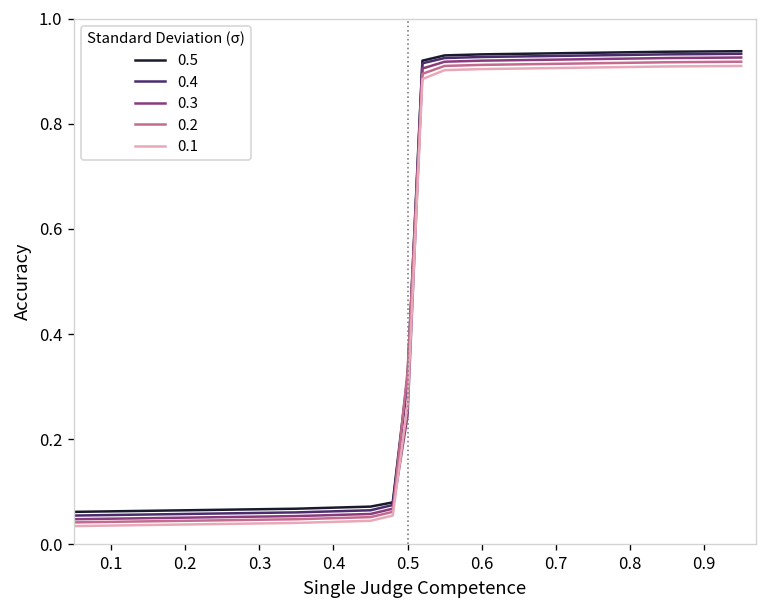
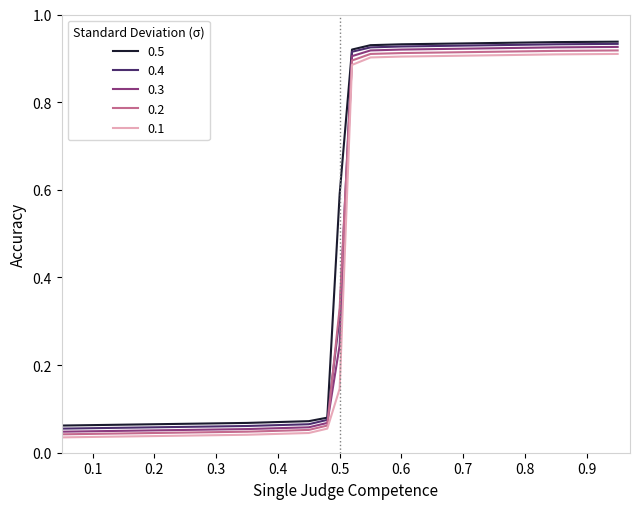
  {
    "0.5": {
      "0.1": 0.06,
      "0.2": 0.07,
      "0.3": 0.07,
      "0.4": 0.07,
-     "0.5": 0.32
+     "0.5": 0.59
    },
    "0.4": {
      "0.1": 0.06,
      "0.2": 0.06,
      "0.3": 0.06,
      "0.4": 0.06,
      "0.5": 0.31
    },
    "0.3": {
      "0.1": 0.05,
      "0.2": 0.05,
      "0.3": 0.05,
      "0.4": 0.06,
      "0.5": 0.25,
      "0.6": 0.92,
      "0.7": 0.92,
      "0.8": 0.92
    },
    "0.2": {
      "0.1": 0.04,
      "0.2": 0.05,
      "0.3": 0.05,
      "0.4": 0.05,
      "0.5": 0.33,
      "0.6": 0.91,
      "0.7": 0.91,
      "0.8": 0.92
    },
    "0.1": {
      "0.1": 0.04,
      "0.2": 0.04,
      "0.3": 0.04,
      "0.4": 0.04,
-     "0.5": 0.27,
+     "0.5": 0.15,
      "0.6": 0.90,
      "0.7": 0.91,
      "0.8": 0.91
    }
  }
